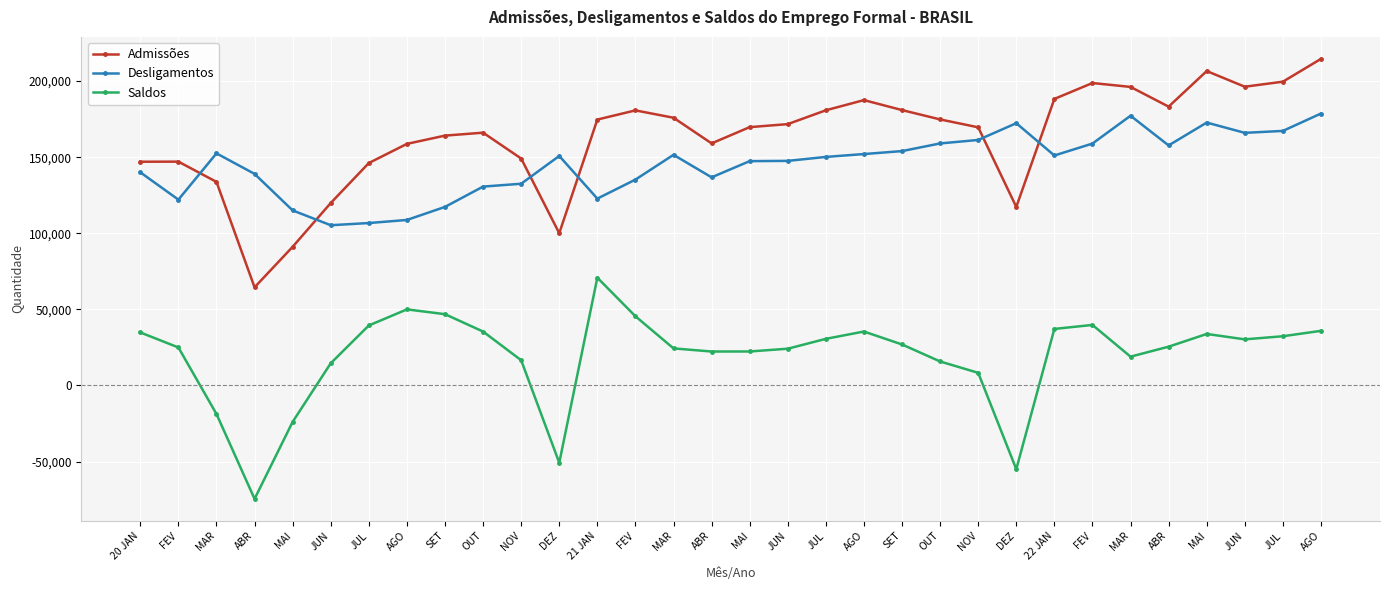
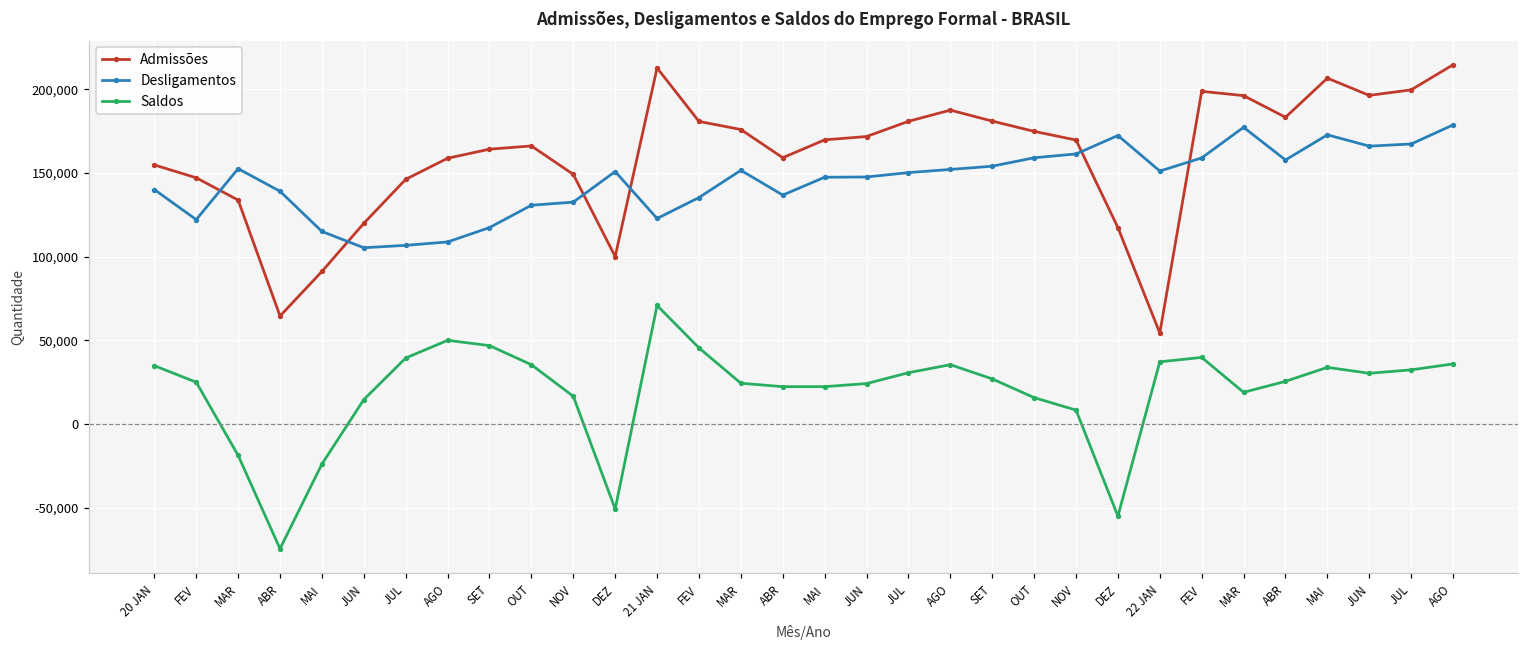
  {
    "Admissões": {
-     "20 JAN": "147,000",
-     "21 JAN": "175,000",
-     "22 JAN": "188,000"
+     "20 JAN": "155,000",
+     "21 JAN": "213,000",
+     "22 JAN": "54,000"
    },
    "Desligamentos": {
      "20 JAN": "140,000",
      "21 JAN": "123,000",
      "22 JAN": "151,000"
    },
    "Saldos": {
      "20 JAN": "35,000",
      "21 JAN": "71,000",
      "22 JAN": "37,000"
    }
  }
